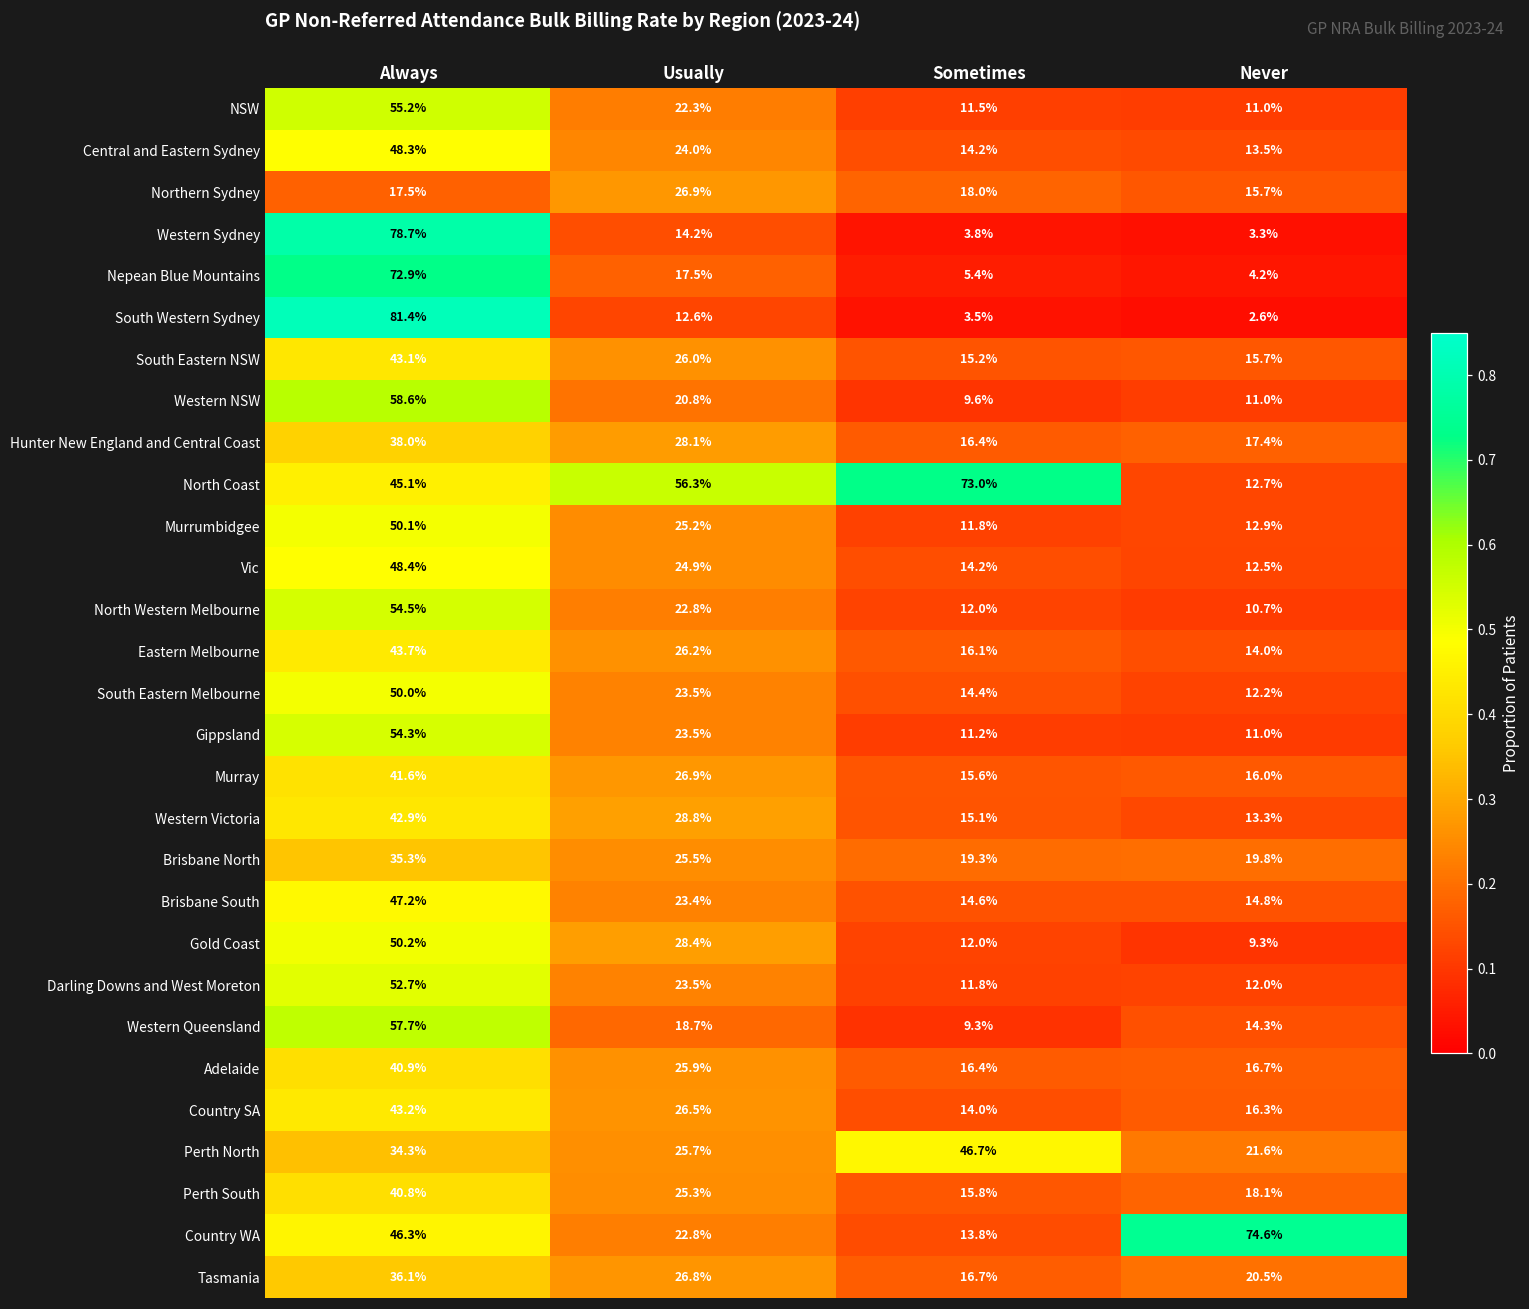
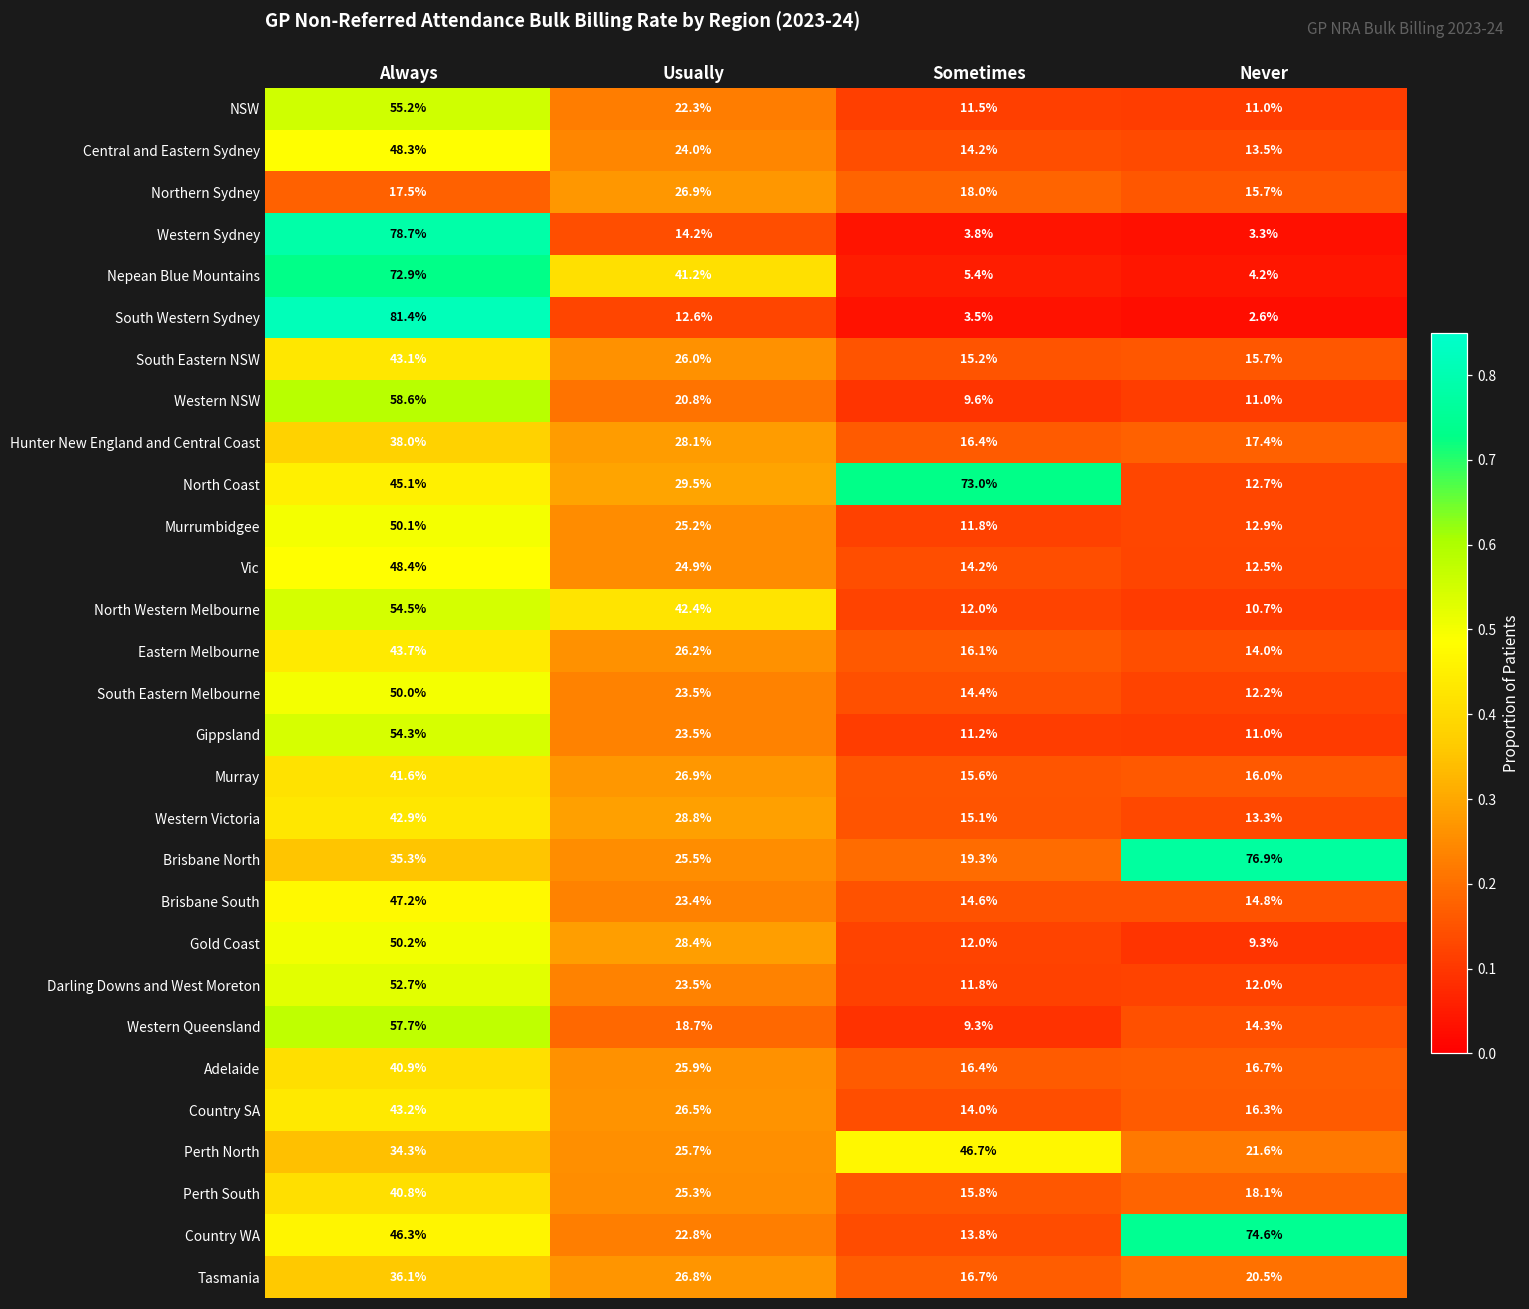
  {
    "NSW": {
      "Always": "55.2%",
      "Usually": "22.3%",
      "Sometimes": "11.5%",
      "Never": "11.0%"
    },
    "Central and Eastern Sydney": {
      "Always": "48.3%",
      "Usually": "24.0%",
      "Sometimes": "14.2%",
      "Never": "13.5%"
    },
    "Northern Sydney": {
      "Always": "17.5%",
      "Usually": "26.9%",
      "Sometimes": "18.0%",
      "Never": "15.7%"
    },
    "Western Sydney": {
      "Always": "78.7%",
      "Usually": "14.2%",
      "Sometimes": "3.8%",
      "Never": "3.3%"
    },
    "Nepean Blue Mountains": {
      "Always": "72.9%",
-     "Usually": "17.5%",
+     "Usually": "41.2%",
      "Sometimes": "5.4%",
      "Never": "4.2%"
    },
    "South Western Sydney": {
      "Always": "81.4%",
      "Usually": "12.6%",
      "Sometimes": "3.5%",
      "Never": "2.6%"
    },
    "South Eastern NSW": {
      "Always": "43.1%",
      "Usually": "26.0%",
      "Sometimes": "15.2%",
      "Never": "15.7%"
    },
    "Western NSW": {
      "Always": "58.6%",
      "Usually": "20.8%",
      "Sometimes": "9.6%",
      "Never": "11.0%"
    },
    "Hunter New England and Central Coast": {
      "Always": "38.0%",
      "Usually": "28.1%",
      "Sometimes": "16.4%",
      "Never": "17.4%"
    },
    "North Coast": {
      "Always": "45.1%",
-     "Usually": "56.3%",
+     "Usually": "29.5%",
      "Sometimes": "73.0%",
      "Never": "12.7%"
    },
    "Murrumbidgee": {
      "Always": "50.1%",
      "Usually": "25.2%",
      "Sometimes": "11.8%",
      "Never": "12.9%"
    },
    "Vic": {
      "Always": "48.4%",
      "Usually": "24.9%",
      "Sometimes": "14.2%",
      "Never": "12.5%"
    },
    "North Western Melbourne": {
      "Always": "54.5%",
-     "Usually": "22.8%",
+     "Usually": "42.4%",
      "Sometimes": "12.0%",
      "Never": "10.7%"
    },
    "Eastern Melbourne": {
      "Always": "43.7%",
      "Usually": "26.2%",
      "Sometimes": "16.1%",
      "Never": "14.0%"
    },
    "South Eastern Melbourne": {
      "Always": "50.0%",
      "Usually": "23.5%",
      "Sometimes": "14.4%",
      "Never": "12.2%"
    },
    "Gippsland": {
      "Always": "54.3%",
      "Usually": "23.5%",
      "Sometimes": "11.2%",
      "Never": "11.0%"
    },
    "Murray": {
      "Always": "41.6%",
      "Usually": "26.9%",
      "Sometimes": "15.6%",
      "Never": "16.0%"
    },
    "Western Victoria": {
      "Always": "42.9%",
      "Usually": "28.8%",
      "Sometimes": "15.1%",
      "Never": "13.3%"
    },
    "Brisbane North": {
      "Always": "35.3%",
      "Usually": "25.5%",
      "Sometimes": "19.3%",
-     "Never": "19.8%"
+     "Never": "76.9%"
    },
    "Brisbane South": {
      "Always": "47.2%",
      "Usually": "23.4%",
      "Sometimes": "14.6%",
      "Never": "14.8%"
    },
    "Gold Coast": {
      "Always": "50.2%",
      "Usually": "28.4%",
      "Sometimes": "12.0%",
      "Never": "9.3%"
    },
    "Darling Downs and West Moreton": {
      "Always": "52.7%",
      "Usually": "23.5%",
      "Sometimes": "11.8%",
      "Never": "12.0%"
    },
    "Western Queensland": {
      "Always": "57.7%",
      "Usually": "18.7%",
      "Sometimes": "9.3%",
      "Never": "14.3%"
    },
    "Adelaide": {
      "Always": "40.9%",
      "Usually": "25.9%",
      "Sometimes": "16.4%",
      "Never": "16.7%"
    },
    "Country SA": {
      "Always": "43.2%",
      "Usually": "26.5%",
      "Sometimes": "14.0%",
      "Never": "16.3%"
    },
    "Perth North": {
      "Always": "34.3%",
      "Usually": "25.7%",
      "Sometimes": "46.7%",
      "Never": "21.6%"
    },
    "Perth South": {
      "Always": "40.8%",
      "Usually": "25.3%",
      "Sometimes": "15.8%",
      "Never": "18.1%"
    },
    "Country WA": {
      "Always": "46.3%",
      "Usually": "22.8%",
      "Sometimes": "13.8%",
      "Never": "74.6%"
    },
    "Tasmania": {
      "Always": "36.1%",
      "Usually": "26.8%",
      "Sometimes": "16.7%",
      "Never": "20.5%"
    }
  }
